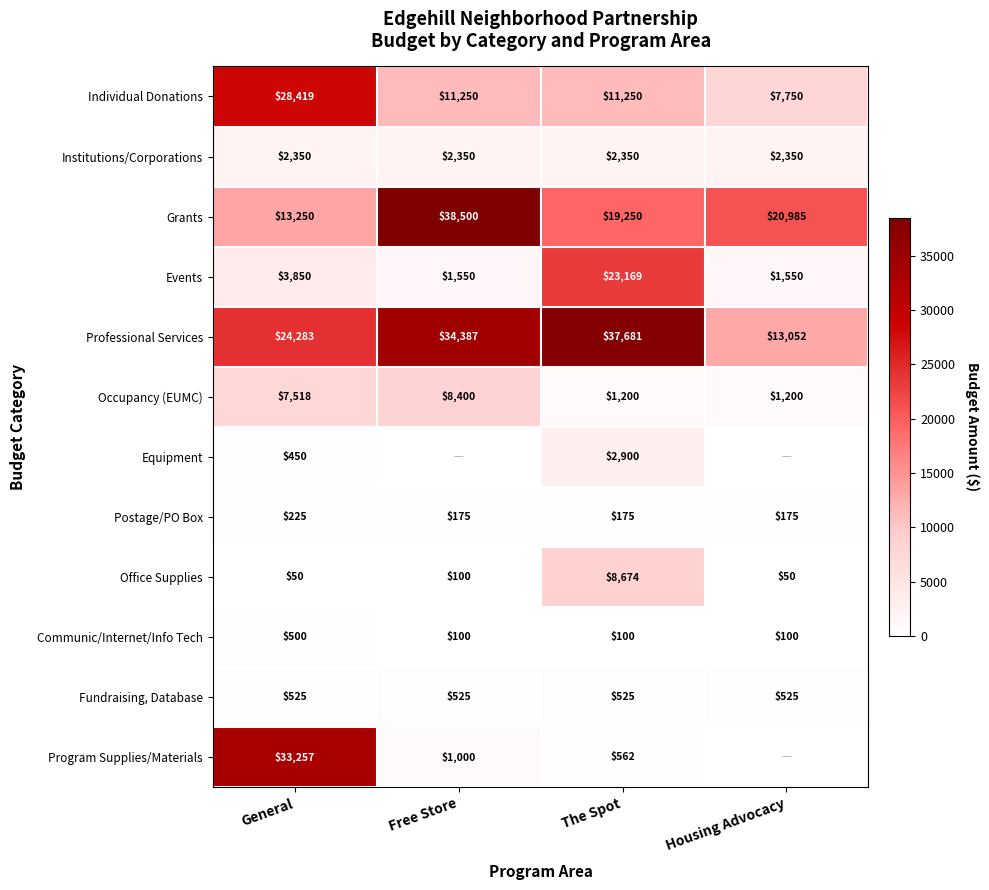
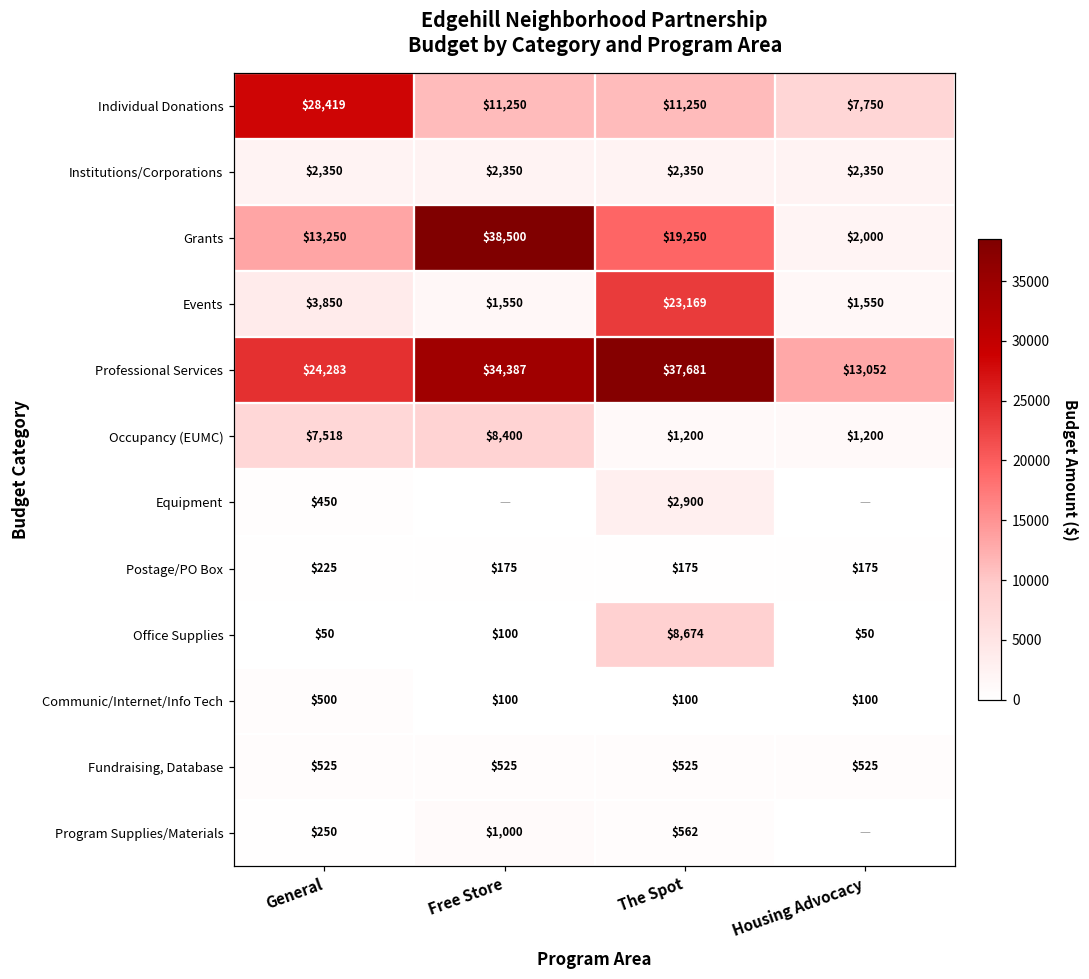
  {
    "Individual Donations": {
      "General": "$28,419",
      "Free Store": "$11,250",
      "The Spot": "$11,250",
      "Housing Advocacy": "$7,750"
    },
    "Institutions/Corporations": {
      "General": "$2,350",
      "Free Store": "$2,350",
      "The Spot": "$2,350",
      "Housing Advocacy": "$2,350"
    },
    "Grants": {
      "General": "$13,250",
      "Free Store": "$38,500",
      "The Spot": "$19,250",
-     "Housing Advocacy": "$20,985"
+     "Housing Advocacy": "$2,000"
    },
    "Events": {
      "General": "$3,850",
      "Free Store": "$1,550",
      "The Spot": "$23,169",
      "Housing Advocacy": "$1,550"
    },
    "Professional Services": {
      "General": "$24,283",
      "Free Store": "$34,387",
      "The Spot": "$37,681",
      "Housing Advocacy": "$13,052"
    },
    "Occupancy (EUMC)": {
      "General": "$7,518",
      "Free Store": "$8,400",
      "The Spot": "$1,200",
      "Housing Advocacy": "$1,200"
    },
    "Equipment": {
      "General": "$450",
      "The Spot": "$2,900"
    },
    "Postage/PO Box": {
      "General": "$225",
      "Free Store": "$175",
      "The Spot": "$175",
      "Housing Advocacy": "$175"
    },
    "Office Supplies": {
      "General": "$50",
      "Free Store": "$100",
      "The Spot": "$8,674",
      "Housing Advocacy": "$50"
    },
    "Communic/Internet/Info Tech": {
      "General": "$500",
      "Free Store": "$100",
      "The Spot": "$100",
      "Housing Advocacy": "$100"
    },
    "Fundraising, Database": {
      "General": "$525",
      "Free Store": "$525",
      "The Spot": "$525",
      "Housing Advocacy": "$525"
    },
    "Program Supplies/Materials": {
-     "General": "$33,257",
+     "General": "$250",
      "Free Store": "$1,000",
      "The Spot": "$562"
    }
  }
